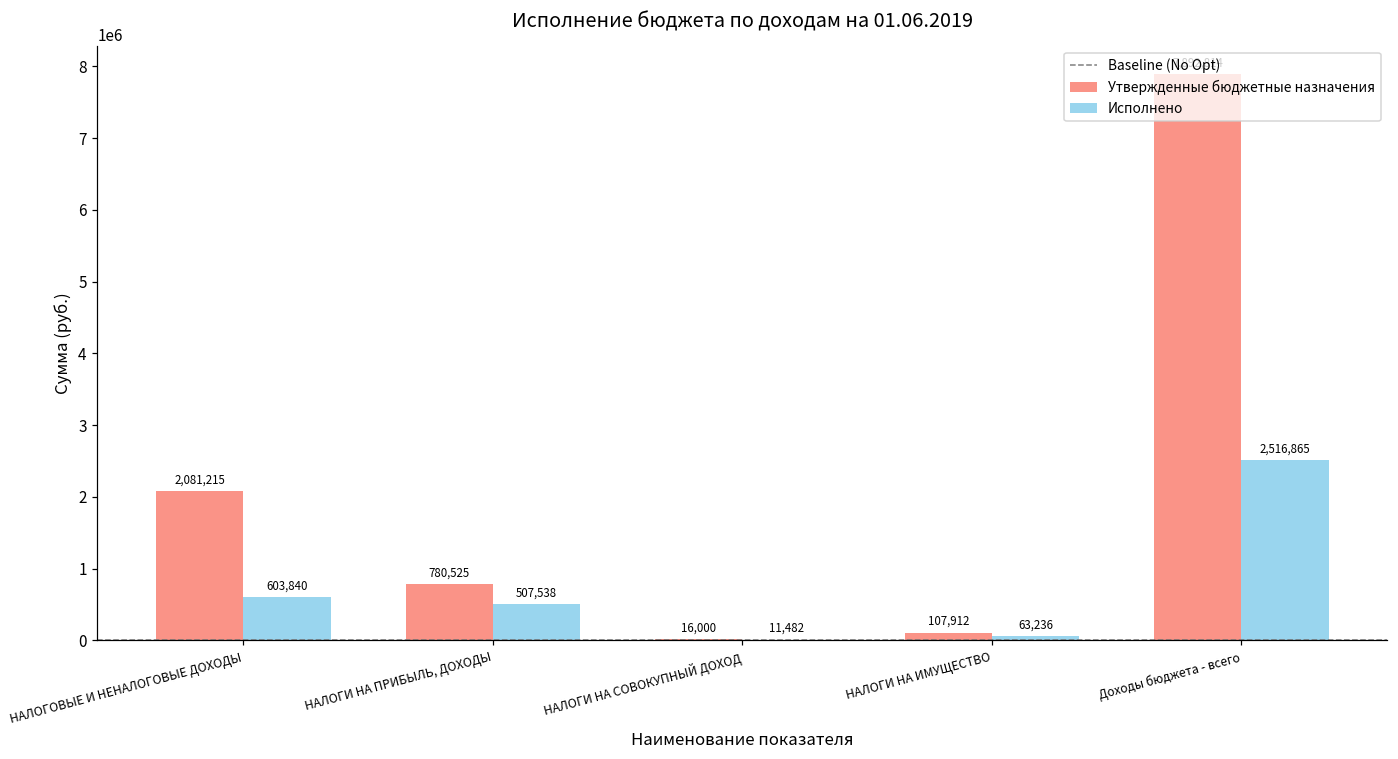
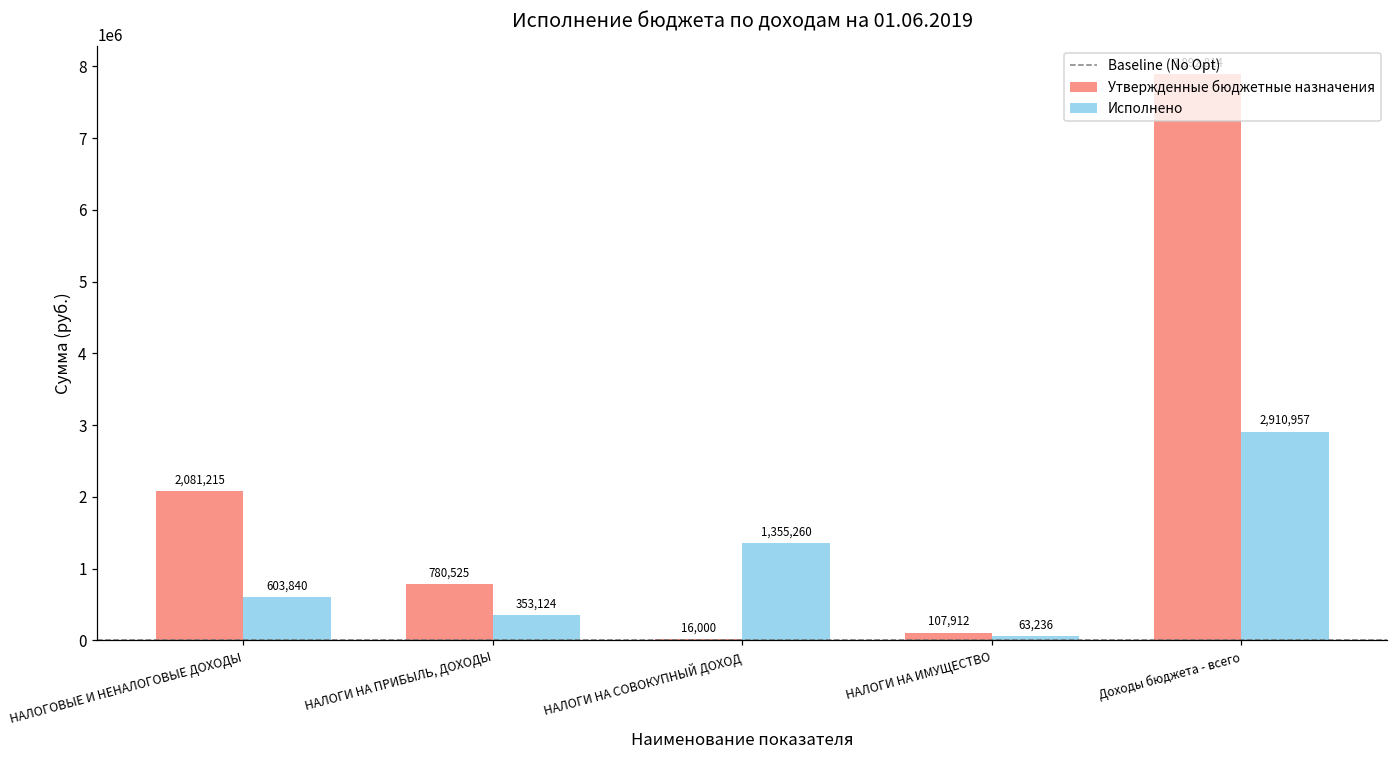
  {
    "Утвержденные бюджетные назначения": {
      "НАЛОГОВЫЕ И НЕНАЛОГОВЫЕ ДОХОДЫ": "2,081,215",
      "НАЛОГИ НА ПРИБЫЛЬ, ДОХОДЫ": "780,525",
      "НАЛОГИ НА СОВОКУПНЫЙ ДОХОД": "16,000",
      "НАЛОГИ НА ИМУЩЕСТВО": "107,912"
    },
    "Исполнено": {
      "НАЛОГОВЫЕ И НЕНАЛОГОВЫЕ ДОХОДЫ": "603,840",
-     "НАЛОГИ НА ПРИБЫЛЬ, ДОХОДЫ": "507,538",
-     "НАЛОГИ НА СОВОКУПНЫЙ ДОХОД": "11,482",
+     "НАЛОГИ НА ПРИБЫЛЬ, ДОХОДЫ": "353,124",
+     "НАЛОГИ НА СОВОКУПНЫЙ ДОХОД": "1,355,260",
      "НАЛОГИ НА ИМУЩЕСТВО": "63,236",
-     "Доходы бюджета - всего": "2,516,865"
+     "Доходы бюджета - всего": "2,910,957"
    }
  }
